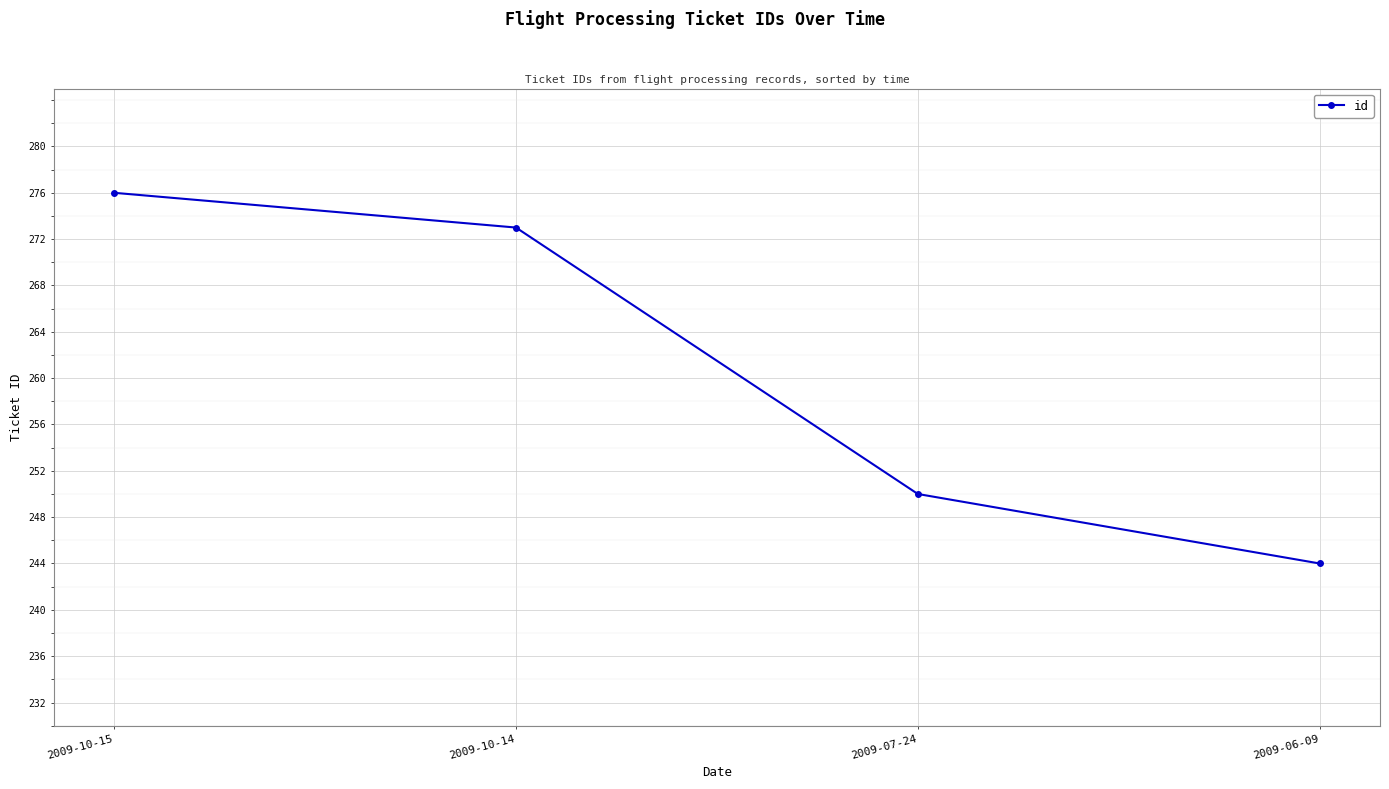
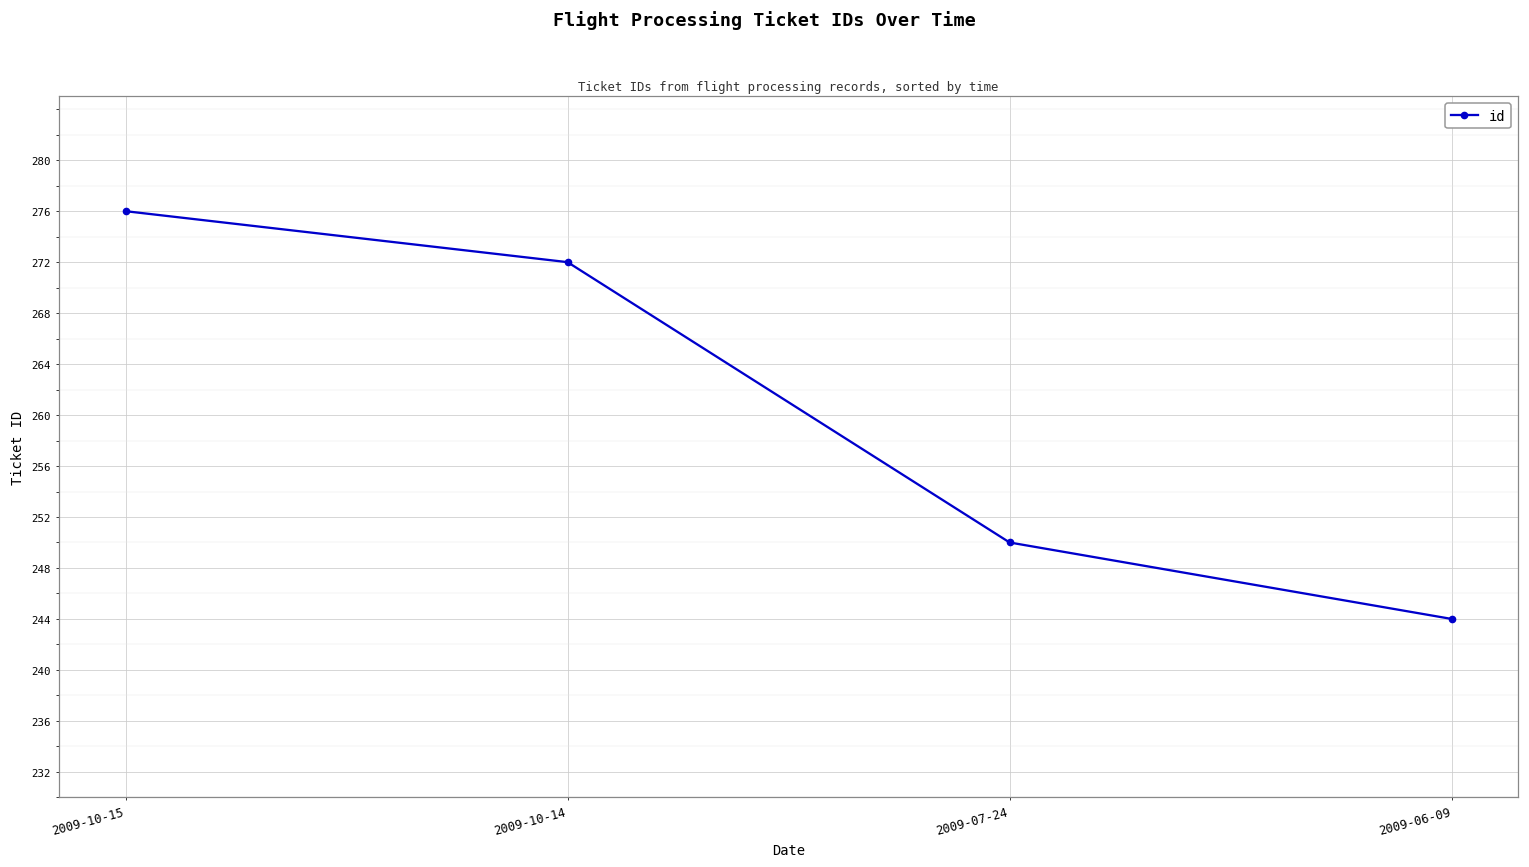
  {
    "2009-10-15": 276,
-   "2009-10-14": 273,
+   "2009-10-14": 272,
    "2009-07-24": 250,
    "2009-06-09": 244
  }
